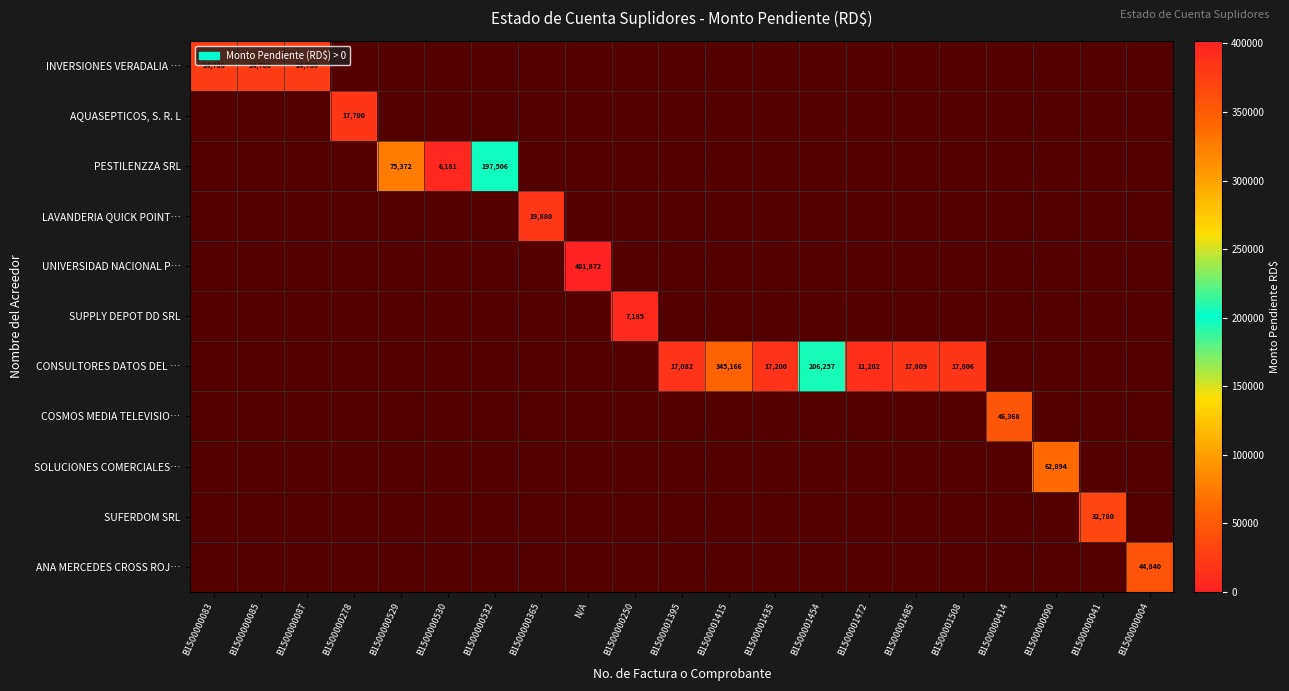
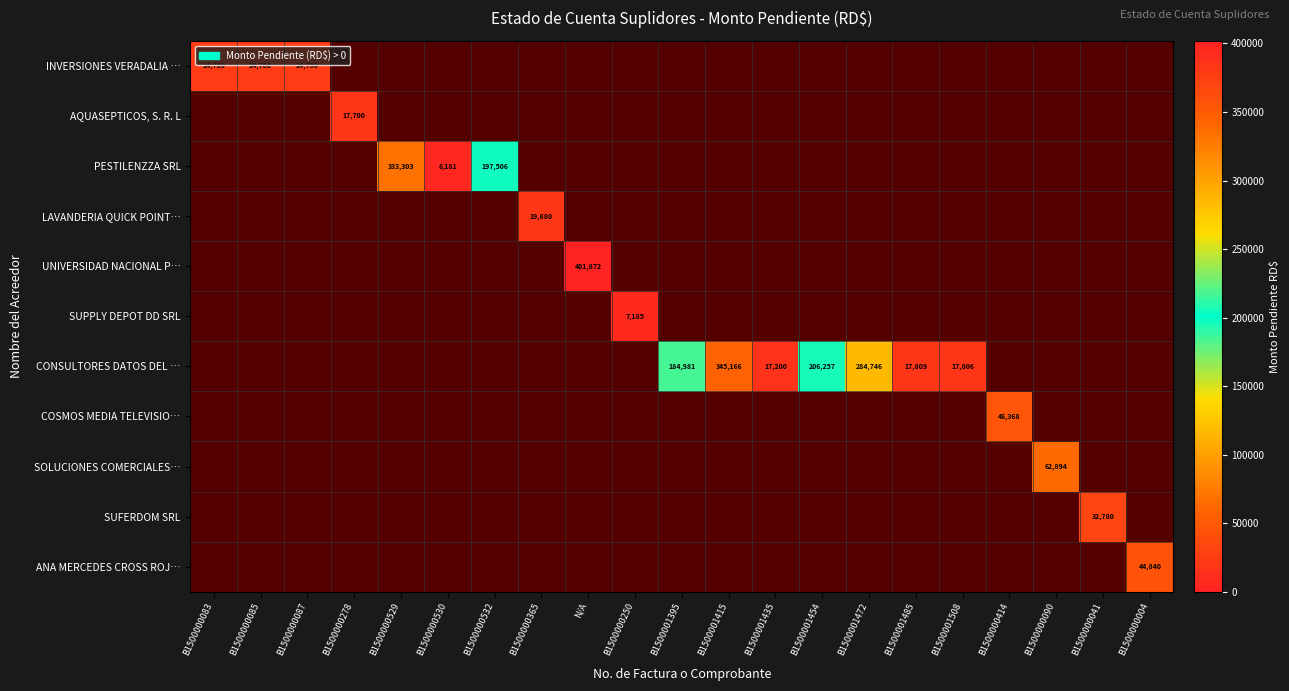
  {
    "AQUASEPTICOS, S. R. L": {
      "B1500000278": "17,700"
    },
    "PESTILENZZA SRL": {
-     "B1500000529": "75,372",
+     "B1500000529": "333,303",
      "B1500000530": "6,181",
      "B1500000532": "197,506"
    },
    "LAVANDERIA QUICK POINT…": {
      "B1500000365": "19,880"
    },
    "UNIVERSIDAD NACIONAL P…": {
      "N/A": "401,872"
    },
    "SUPPLY DEPOT DD SRL": {
      "B1500000250": "7,185"
    },
    "CONSULTORES DATOS DEL …": {
-     "B1500001395": "17,082",
+     "B1500001395": "184,981",
      "B1500001415": "345,166",
      "B1500001435": "17,200",
      "B1500001454": "206,257",
-     "B1500001472": "11,202",
+     "B1500001472": "284,746",
      "B1500001485": "17,809",
      "B1500001508": "17,806"
    },
    "COSMOS MEDIA TELEVISIO…": {
      "B1500000414": "46,368"
    },
    "SOLUCIONES COMERCIALES…": {
      "B1500000090": "62,894"
    },
    "SUFERDOM SRL": {
      "B1500000041": "32,780"
    },
    "ANA MERCEDES CROSS ROJ…": {
      "B1500000004": "44,840"
    }
  }
